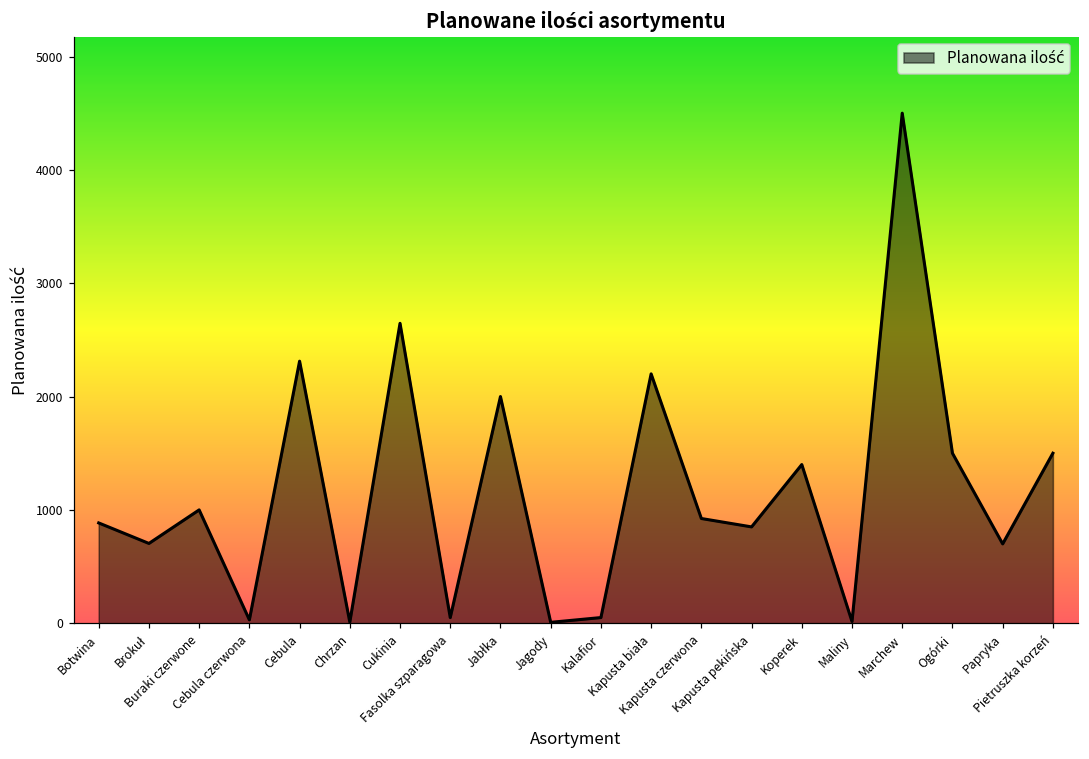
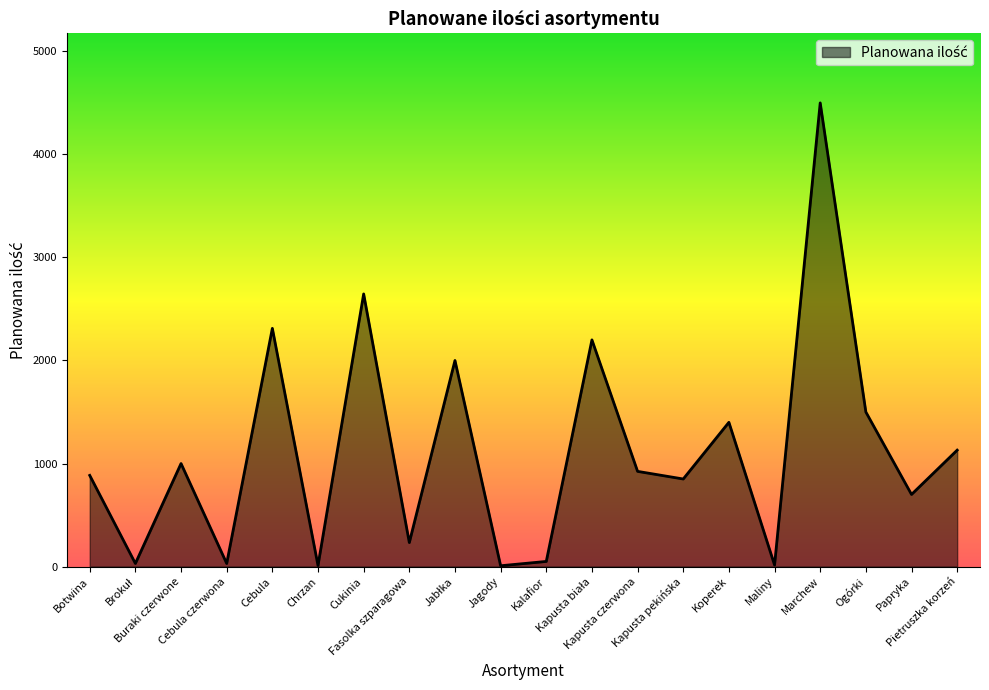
  {
    "Botwina": 890,
-   "Brokuł": 700,
+   "Brokuł": 30,
    "Buraki czerwone": 1000,
    "Cebula czerwona": 30,
    "Cebula": 2310,
    "Chrzan": 10,
    "Cukinia": 2650,
-   "Fasolka szparagowa": 50,
+   "Fasolka szparagowa": 230,
    "Jabłka": 2000,
    "Jagody": 10,
    "Kalafior": 50,
    "Kapusta biała": 2200,
    "Kapusta czerwona": 920,
    "Kapusta pekińska": 850,
    "Koperek": 1400,
    "Maliny": 20,
    "Marchew": 4500,
    "Ogórki": 1500,
    "Papryka": 700,
-   "Pietruszka korzeń": 1500
+   "Pietruszka korzeń": 1130
  }
